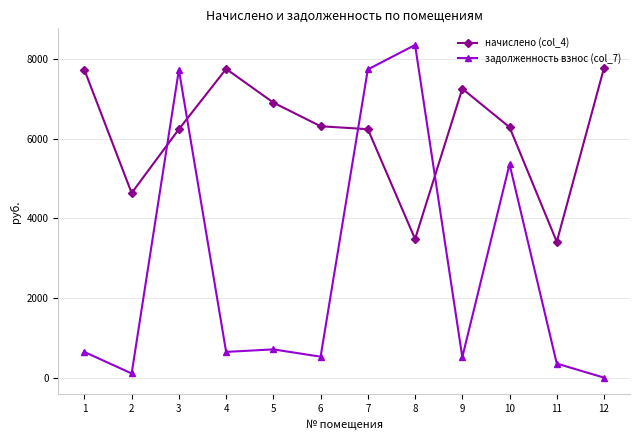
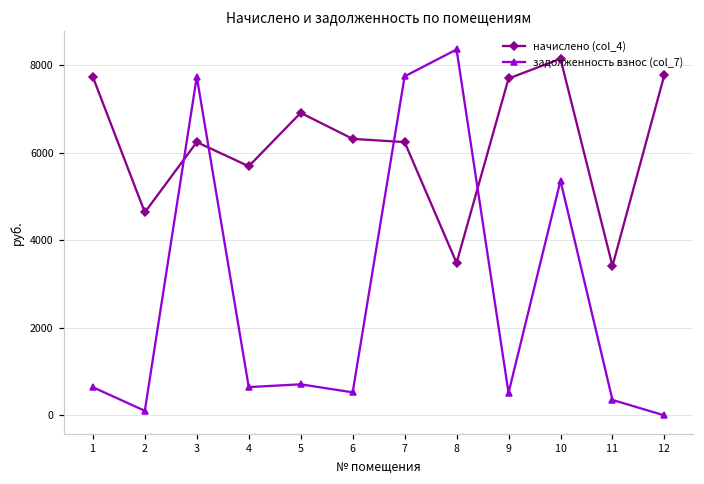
  {
    "начислено (col_4)": {
      "1": 7700,
      "2": 4600,
      "3": 6200,
-     "4": 7800,
+     "4": 5700,
      "5": 6900,
      "6": 6300,
      "7": 6200,
      "8": 3500,
-     "9": 7300,
-     "10": 6300,
+     "9": 7700,
+     "10": 8100,
      "11": 3400,
      "12": 7800
    },
    "задолженность взнос (col_7)": {
      "1": 600,
      "2": 100,
      "3": 7700,
      "4": 600,
      "5": 700,
      "6": 500,
      "7": 7700,
      "8": 8400,
      "9": 500,
      "10": 5400,
      "11": 400,
      "12": 0
    }
  }
